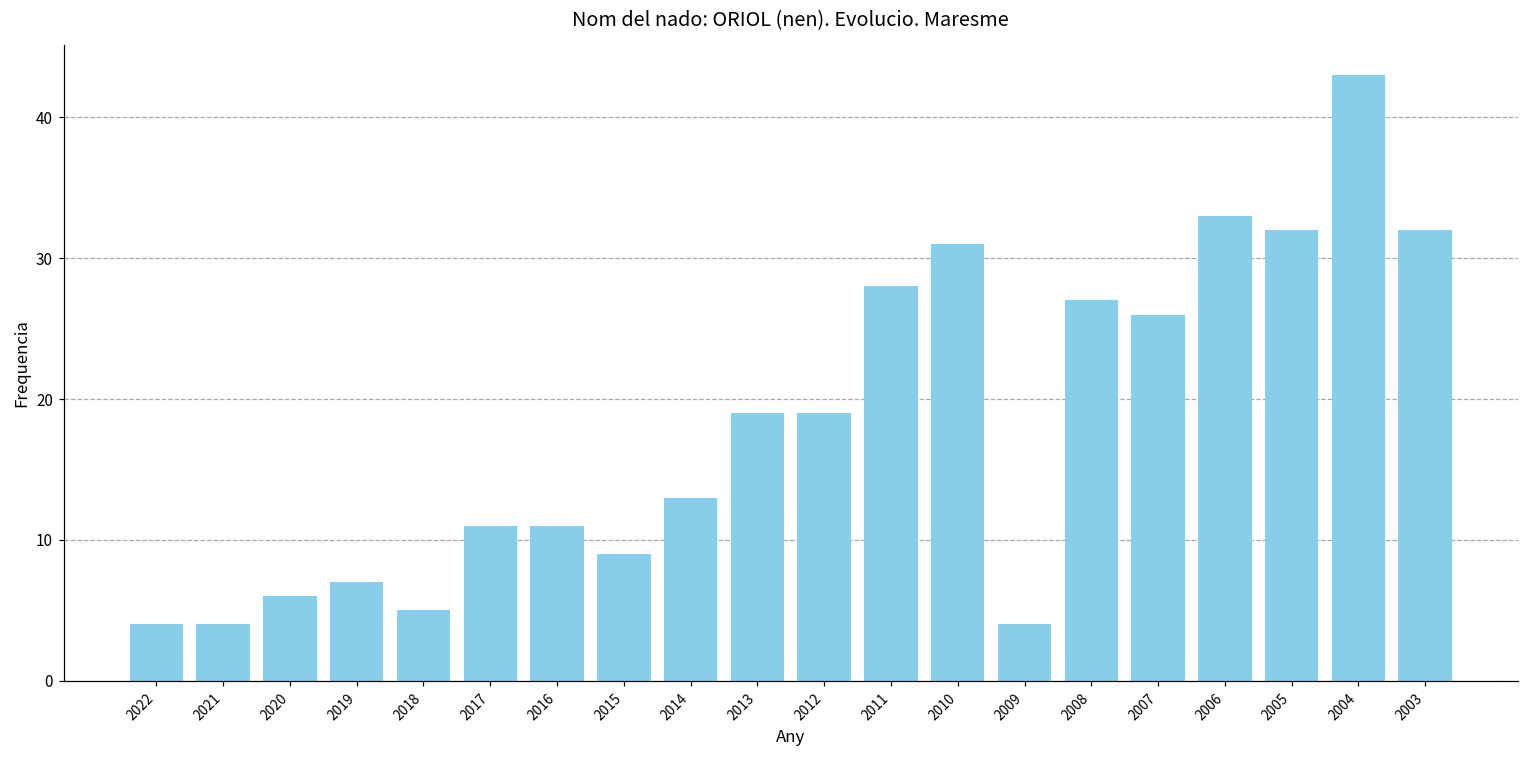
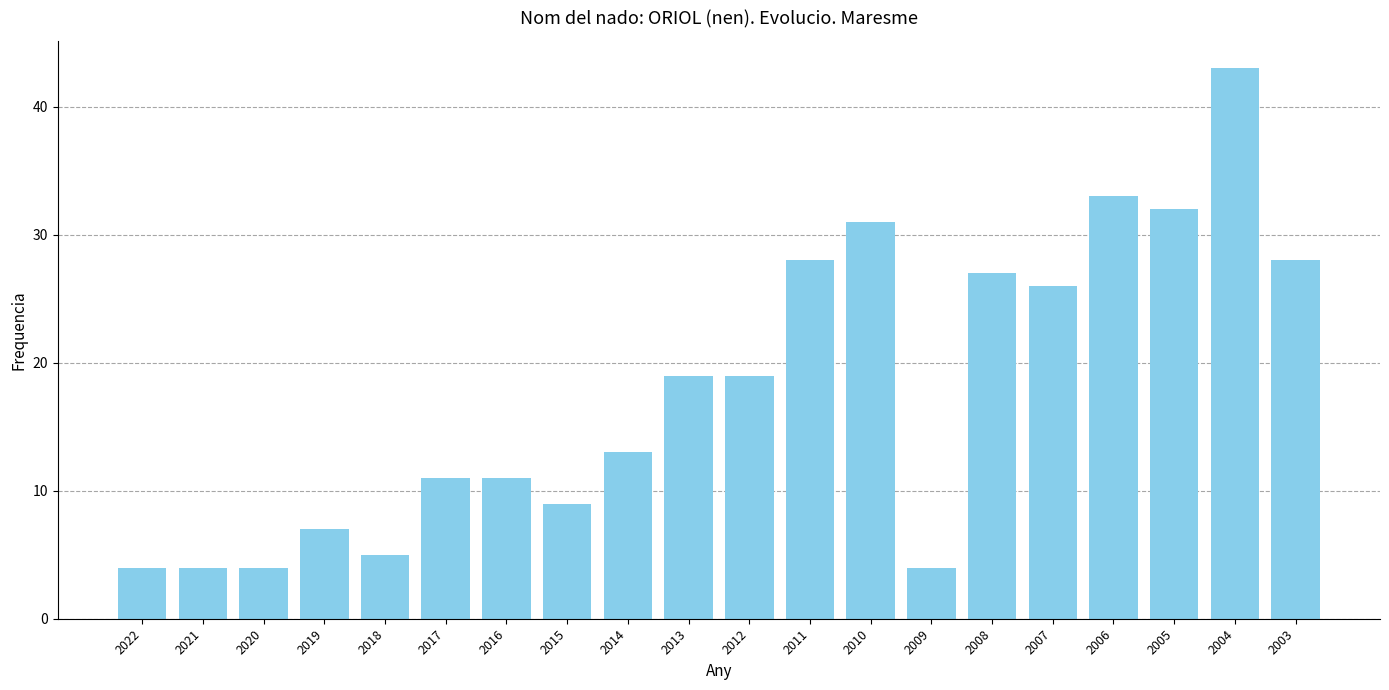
  {
    "2022": 4,
    "2021": 4,
-   "2020": 6,
+   "2020": 4,
    "2019": 7,
    "2018": 5,
    "2017": 11,
    "2016": 11,
    "2015": 9,
    "2014": 13,
    "2013": 19,
    "2012": 19,
    "2011": 28,
    "2010": 31,
    "2009": 4,
    "2008": 27,
    "2007": 26,
    "2006": 33,
    "2005": 32,
    "2004": 43,
-   "2003": 32
+   "2003": 28
  }
